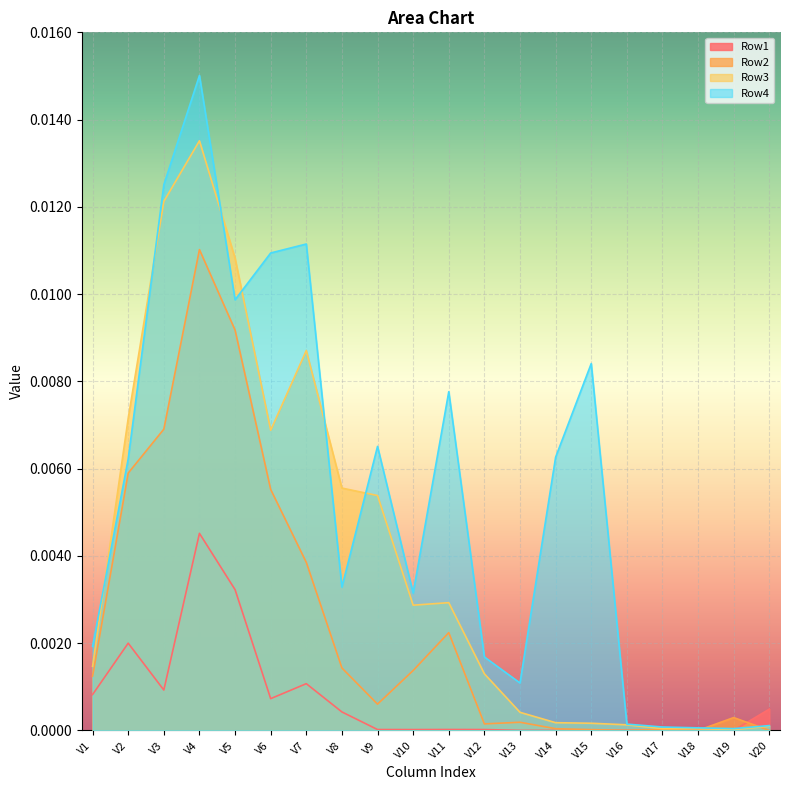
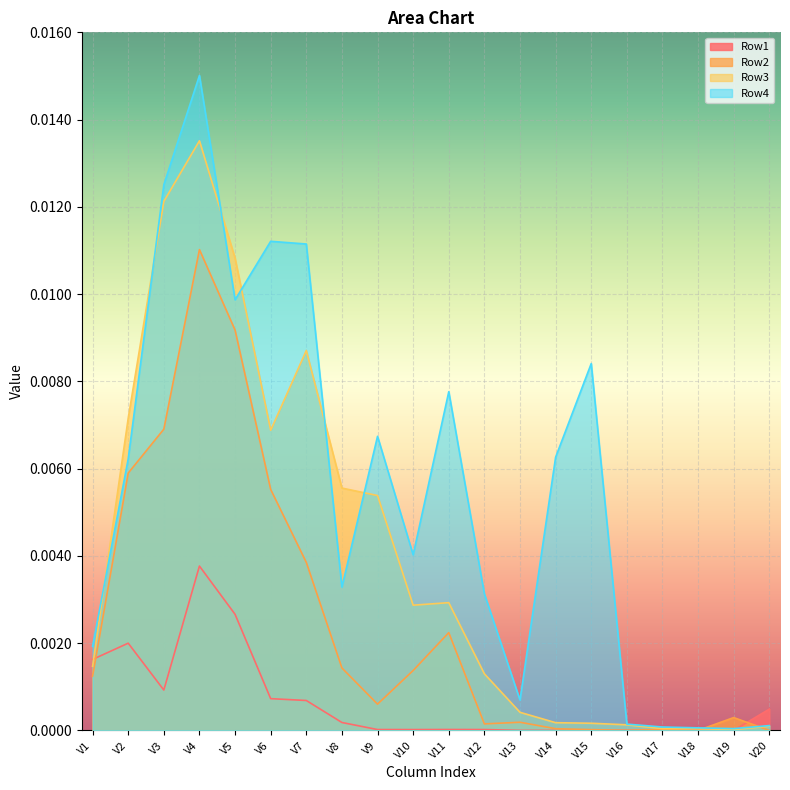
  {
    "Row1": {
-     "V1": 0.0008,
+     "V1": 0.0016,
      "V2": 0.0020,
      "V3": 0.0009,
-     "V4": 0.0045,
-     "V5": 0.0032,
+     "V4": 0.0038,
+     "V5": 0.0027,
      "V6": 0.0007,
-     "V7": 0.0011,
-     "V8": 0.0004,
+     "V7": 0.0007,
+     "V8": 0.0002,
      "V9": 0.0000,
      "V10": 0.0000,
      "V11": 0.0000,
      "V12": 0.0000,
      "V13": 0.0000,
      "V20": 0.0005
    },
    "Row4": {
      "V1": 0.0019,
      "V2": 0.0062,
      "V3": 0.0125,
      "V4": 0.0150,
      "V5": 0.0099,
-     "V6": 0.0109,
+     "V6": 0.0112,
      "V7": 0.0111,
      "V8": 0.0033,
-     "V9": 0.0065,
-     "V10": 0.0031,
+     "V9": 0.0067,
+     "V10": 0.0040,
      "V11": 0.0078,
-     "V12": 0.0017,
-     "V13": 0.0011,
+     "V12": 0.0031,
+     "V13": 0.0007,
      "V14": 0.0063,
      "V15": 0.0084
    }
  }
